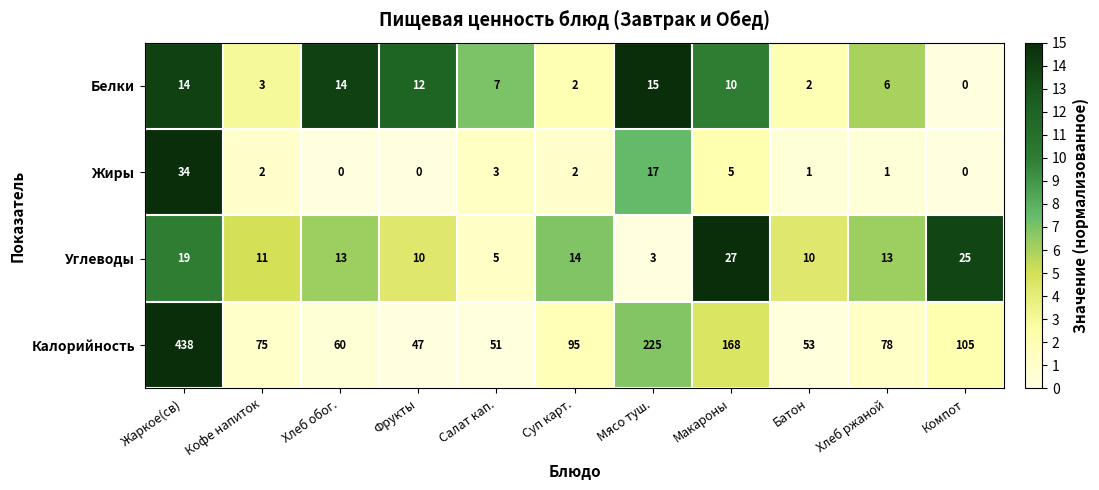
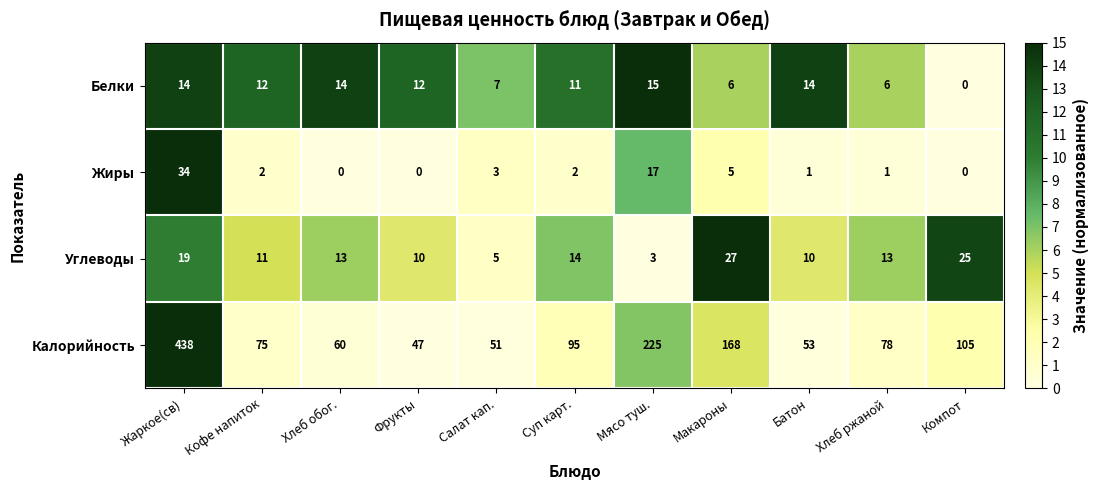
  {
    "Белки": {
      "Жаркое(св)": 14,
-     "Кофе напиток": 3,
+     "Кофе напиток": 12,
      "Хлеб обог.": 14,
      "Фрукты": 12,
      "Салат кап.": 7,
-     "Суп карт.": 2,
+     "Суп карт.": 11,
      "Мясо туш.": 15,
-     "Макароны": 10,
-     "Батон": 2,
+     "Макароны": 6,
+     "Батон": 14,
      "Хлеб ржаной": 6,
      "Компот": 0
    },
    "Жиры": {
      "Жаркое(св)": 34,
      "Кофе напиток": 2,
      "Хлеб обог.": 0,
      "Фрукты": 0,
      "Салат кап.": 3,
      "Суп карт.": 2,
      "Мясо туш.": 17,
      "Макароны": 5,
      "Батон": 1,
      "Хлеб ржаной": 1,
      "Компот": 0
    },
    "Углеводы": {
      "Жаркое(св)": 19,
      "Кофе напиток": 11,
      "Хлеб обог.": 13,
      "Фрукты": 10,
      "Салат кап.": 5,
      "Суп карт.": 14,
      "Мясо туш.": 3,
      "Макароны": 27,
      "Батон": 10,
      "Хлеб ржаной": 13,
      "Компот": 25
    },
    "Калорийность": {
      "Жаркое(св)": 438,
      "Кофе напиток": 75,
      "Хлеб обог.": 60,
      "Фрукты": 47,
      "Салат кап.": 51,
      "Суп карт.": 95,
      "Мясо туш.": 225,
      "Макароны": 168,
      "Батон": 53,
      "Хлеб ржаной": 78,
      "Компот": 105
    }
  }
